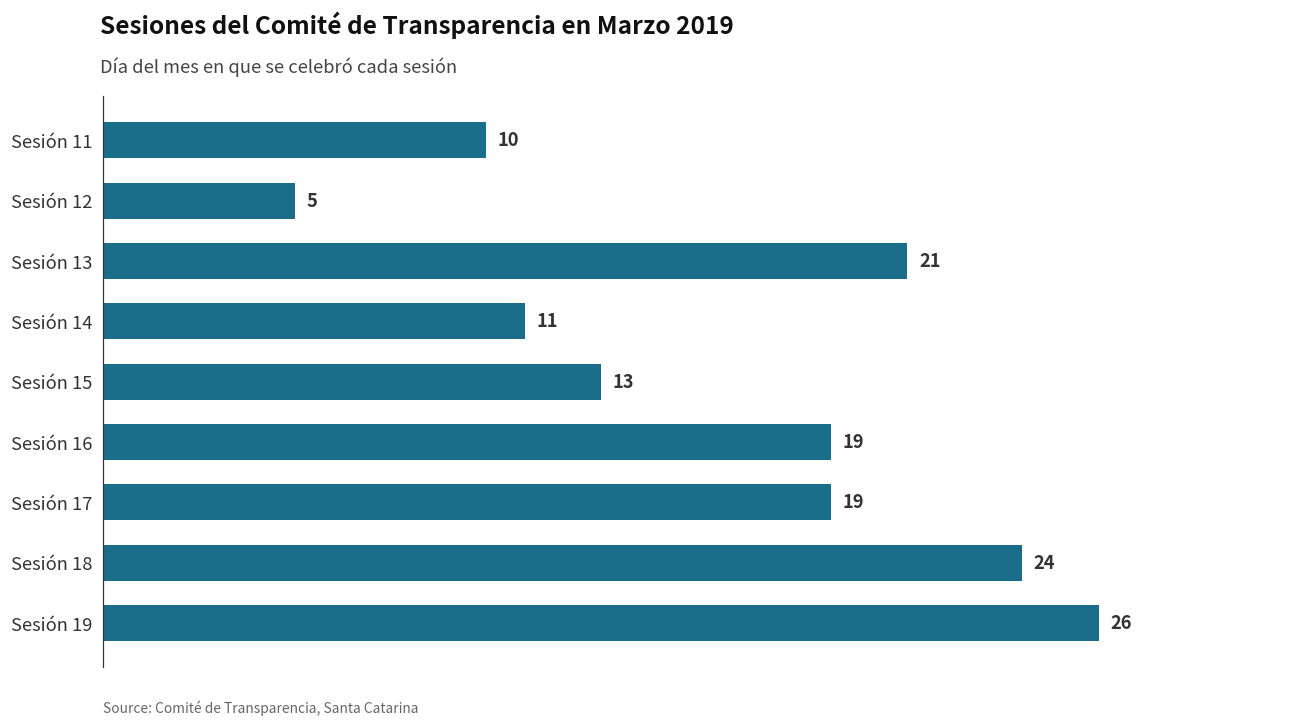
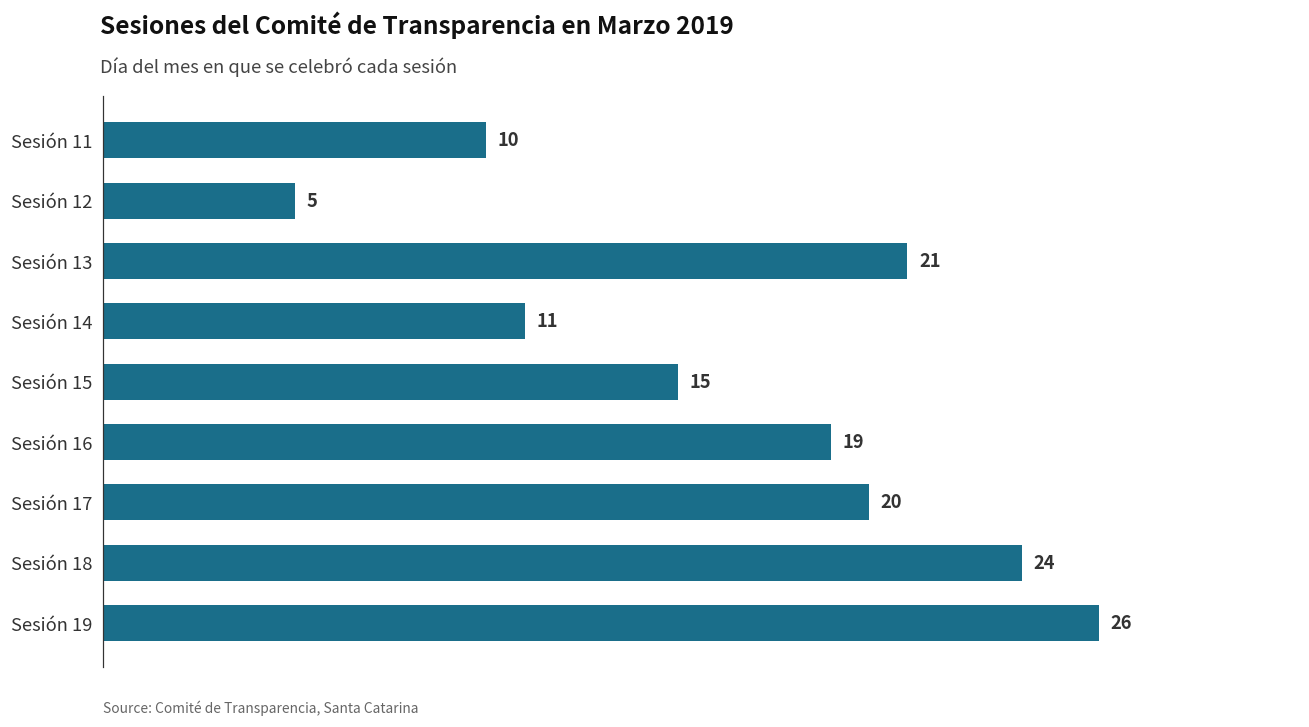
  {
    "Sesión 11": 10,
    "Sesión 12": 5,
    "Sesión 13": 21,
    "Sesión 14": 11,
-   "Sesión 15": 13,
+   "Sesión 15": 15,
    "Sesión 16": 19,
-   "Sesión 17": 19,
+   "Sesión 17": 20,
    "Sesión 18": 24,
    "Sesión 19": 26
  }
